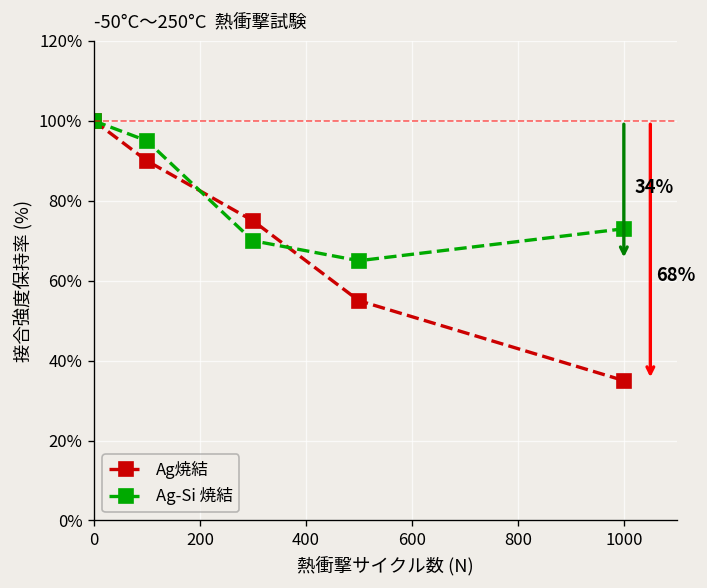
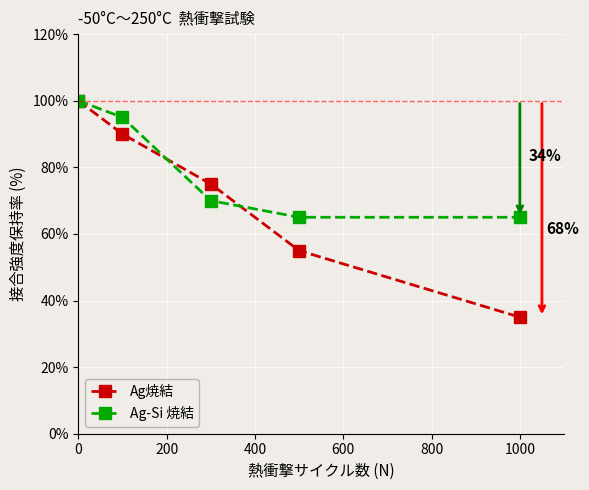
  {
    "Ag焼結": {
      "1000": "35%"
    },
    "Ag-Si 焼結": {
-     "1000": "73%"
+     "1000": "65%"
    }
  }
